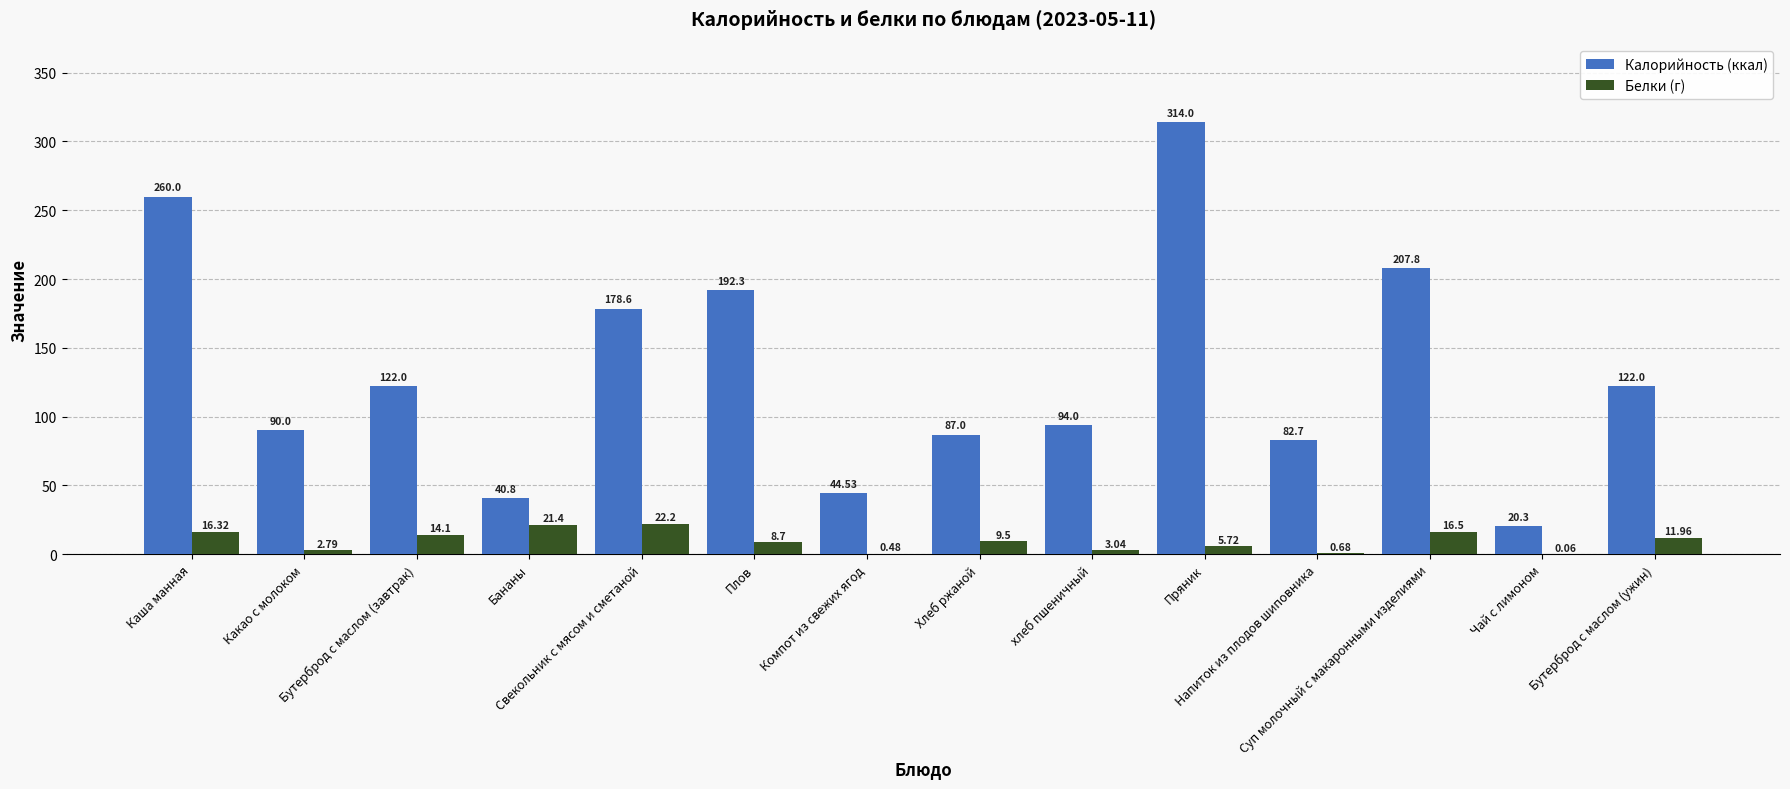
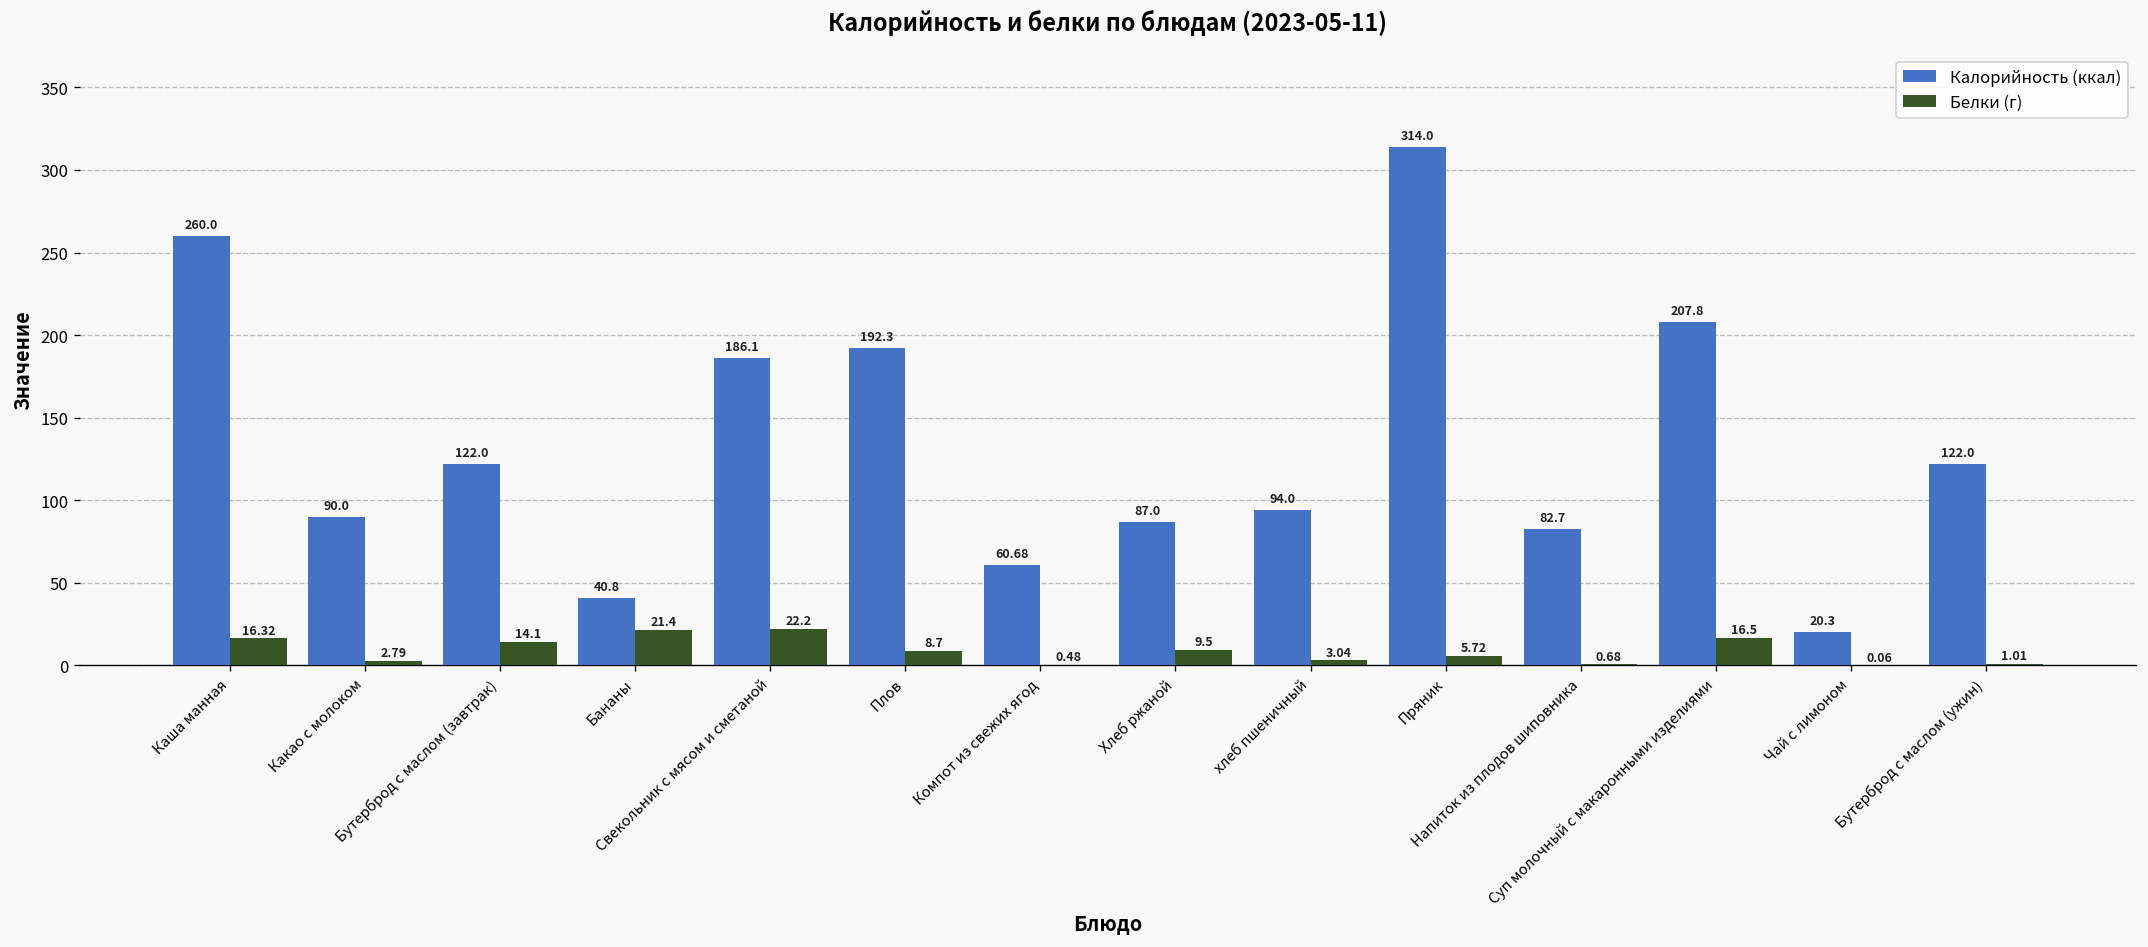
  {
    "Калорийность (ккал)": {
      "Каша манная": 260.0,
      "Какао с молоком": 90.0,
      "Бутерброд с маслом (завтрак)": 122.0,
      "Бананы": 40.8,
-     "Свекольник с мясом и сметаной": 178.6,
+     "Свекольник с мясом и сметаной": 186.1,
      "Плов": 192.3,
-     "Компот из свежих ягод": 44.53,
+     "Компот из свежих ягод": 60.68,
      "Хлеб ржаной": 87.0,
      "хлеб пшеничный": 94.0,
      "Пряник": 314.0,
      "Напиток из плодов шиповника": 82.7,
      "Суп молочный с макаронными изделиями": 207.8,
      "Чай с лимоном": 20.3,
      "Бутерброд с маслом (ужин)": 122.0
    },
    "Белки (г)": {
      "Каша манная": 16.32,
      "Какао с молоком": 2.79,
      "Бутерброд с маслом (завтрак)": 14.1,
      "Бананы": 21.4,
      "Свекольник с мясом и сметаной": 22.2,
      "Плов": 8.7,
      "Компот из свежих ягод": 0.48,
      "Хлеб ржаной": 9.5,
      "хлеб пшеничный": 3.04,
      "Пряник": 5.72,
      "Напиток из плодов шиповника": 0.68,
      "Суп молочный с макаронными изделиями": 16.5,
      "Чай с лимоном": 0.06,
-     "Бутерброд с маслом (ужин)": 11.96
+     "Бутерброд с маслом (ужин)": 1.01
    }
  }
